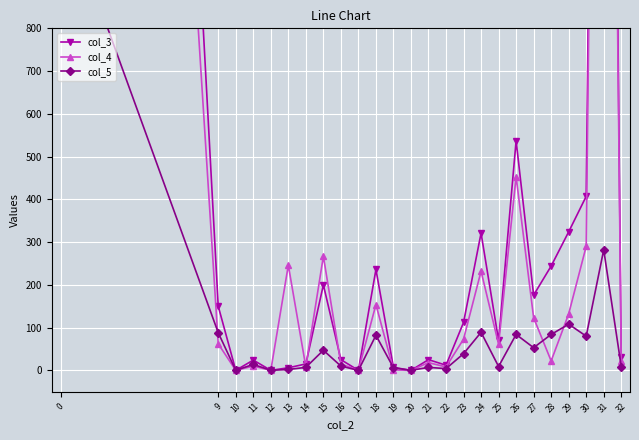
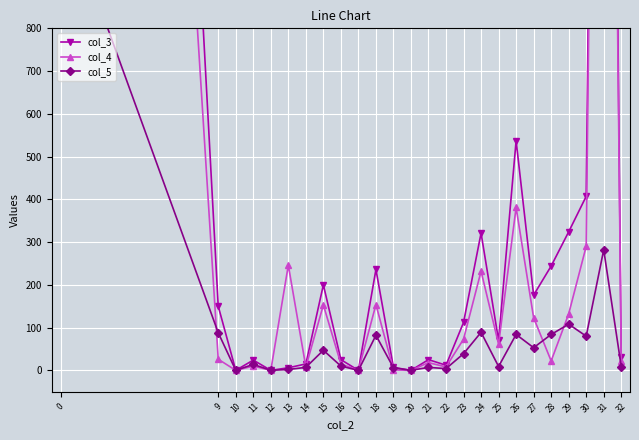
  {
    "col_4": {
-     "9": 60,
+     "9": 30,
      "13": 250,
-     "15": 270,
+     "15": 150,
      "18": 150,
      "21": 20,
      "23": 70,
      "24": 230,
      "25": 60,
-     "26": 450,
+     "26": 380,
      "27": 120,
      "28": 20,
      "29": 130,
      "30": 290,
      "32": 20
    }
  }
